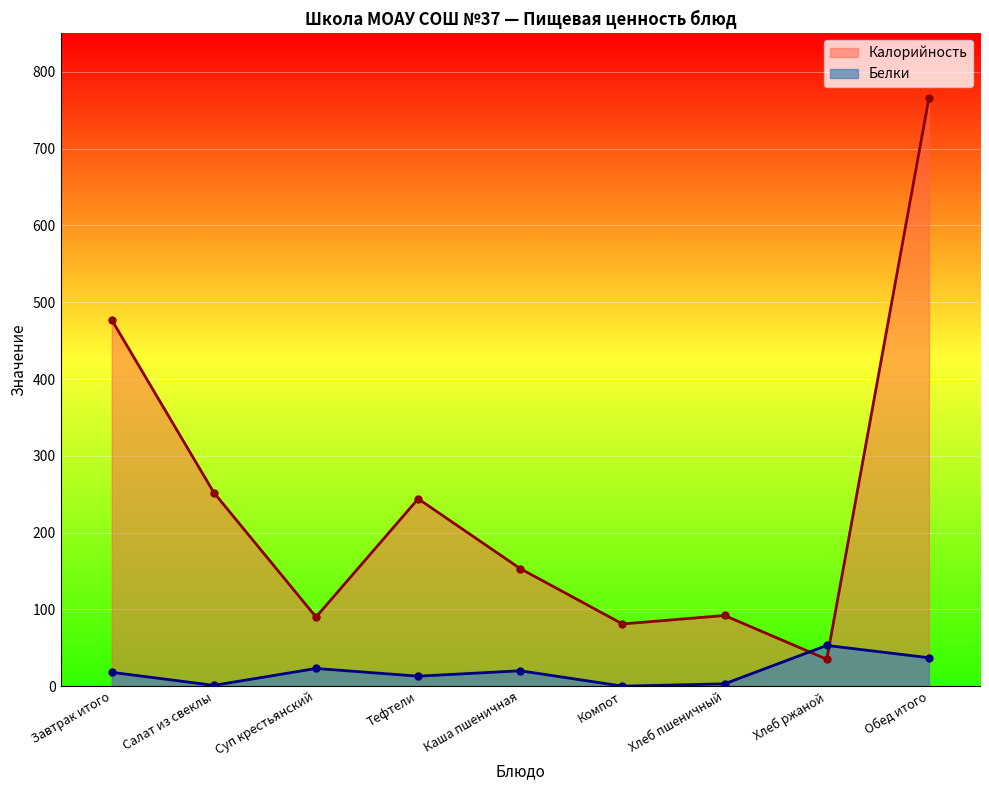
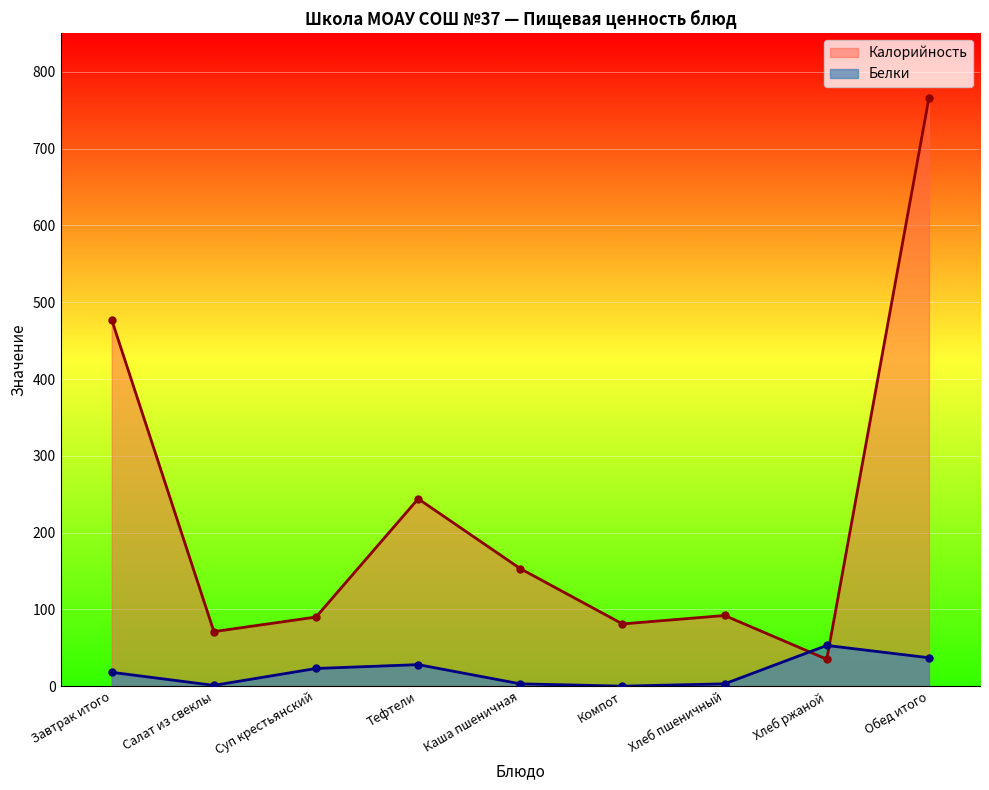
  {
    "Калорийность": {
      "Завтрак итого": 480,
-     "Салат из свеклы": 250,
+     "Салат из свеклы": 70,
      "Суп крестьянский": 90,
      "Тефтели": 240,
      "Каша пшеничная": 150,
      "Компот": 80,
      "Хлеб пшеничный": 90,
      "Хлеб ржаной": 40,
      "Обед итого": 770
    },
    "Белки": {
      "Завтрак итого": 20,
      "Салат из свеклы": 0,
      "Суп крестьянский": 20,
-     "Тефтели": 10,
-     "Каша пшеничная": 20,
+     "Тефтели": 30,
+     "Каша пшеничная": 0,
      "Компот": 0,
      "Хлеб пшеничный": 0,
      "Хлеб ржаной": 50,
      "Обед итого": 40
    }
  }
